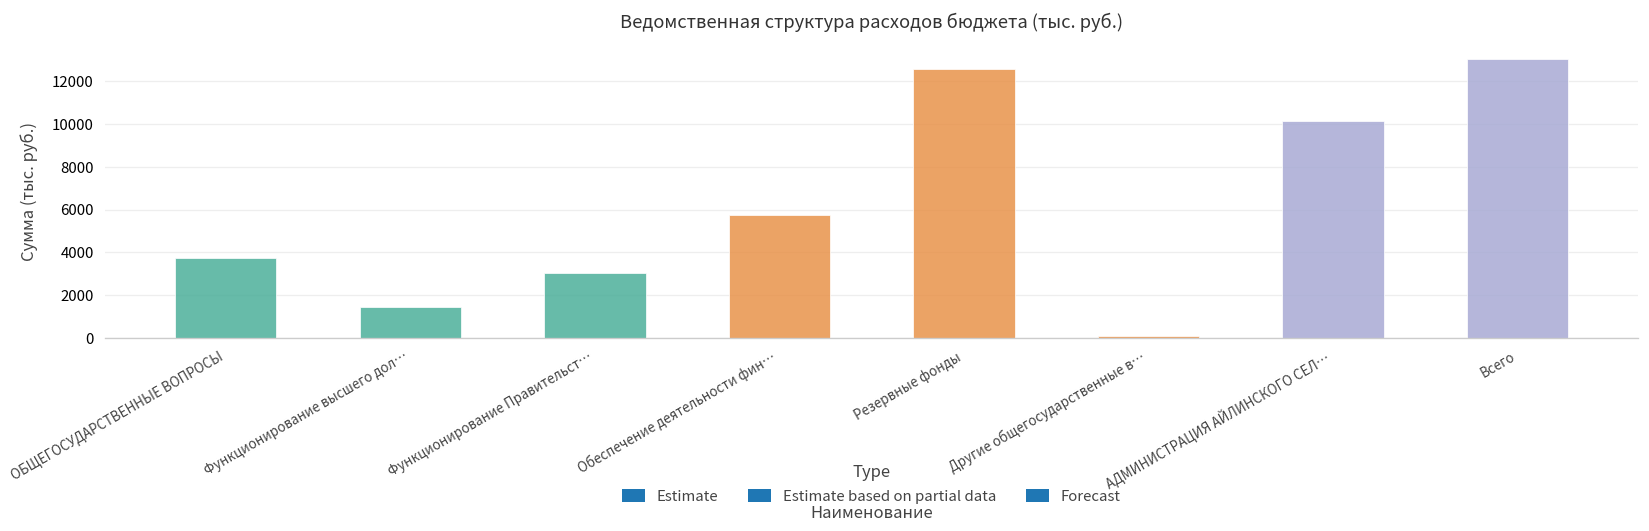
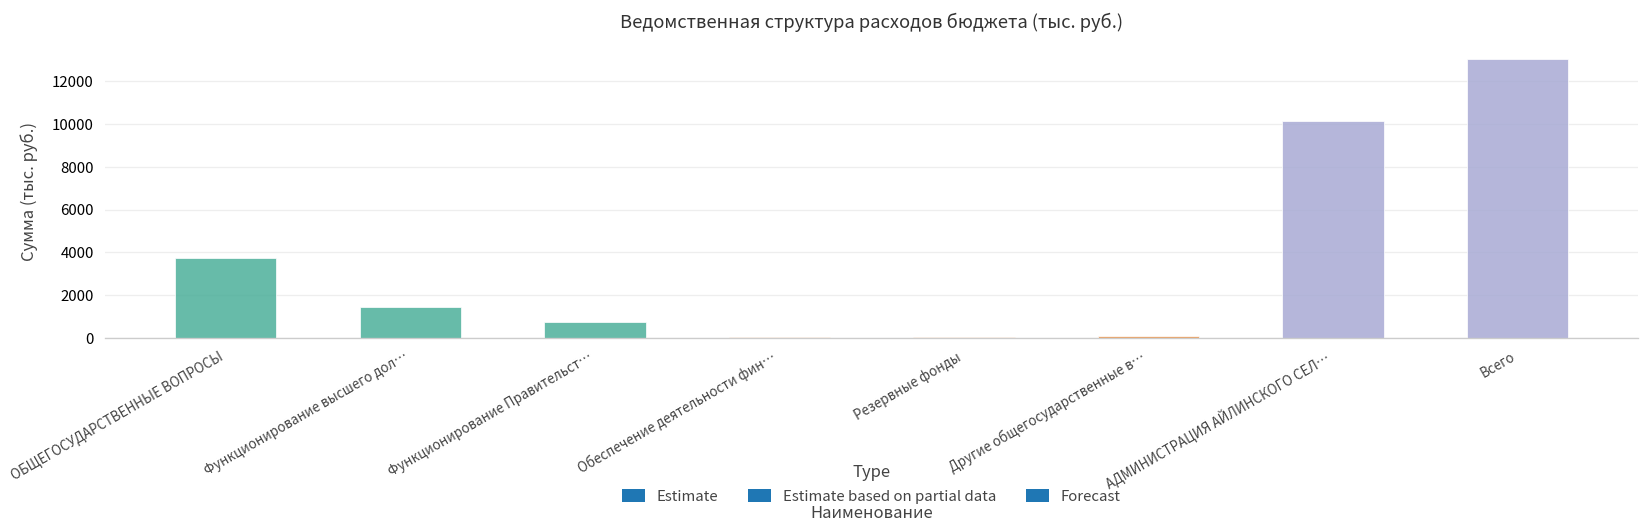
  {
    "ОБЩЕГОСУДАРСТВЕННЫЕ ВОПРОСЫ": 3700,
    "Функционирование высшего дол…": 1400,
-   "Функционирование Правительст…": 3000,
-   "Обеспечение деятельности фин…": 5700,
-   "Резервные фонды": 12600,
+   "Функционирование Правительст…": 800,
+   "Обеспечение деятельности фин…": 0,
+   "Резервные фонды": 100,
    "АДМИНИСТРАЦИЯ АЙЛИНСКОГО СЕЛ…": 10200,
    "Всего": 13100
  }
